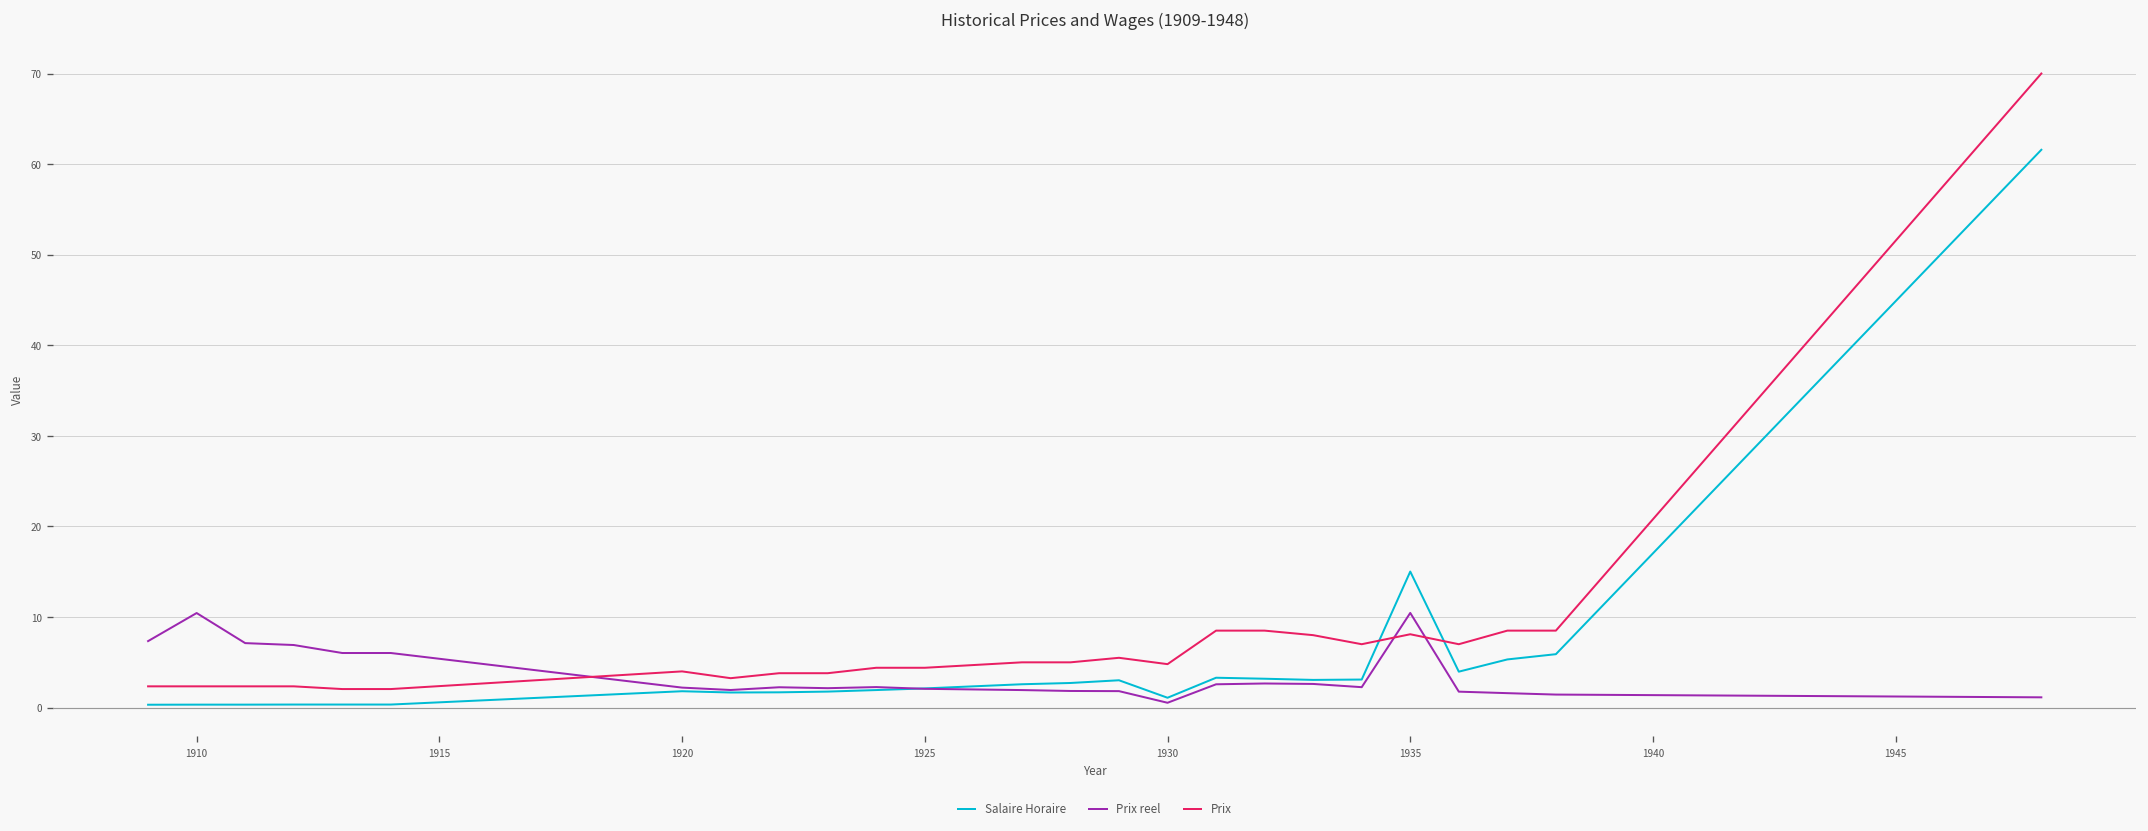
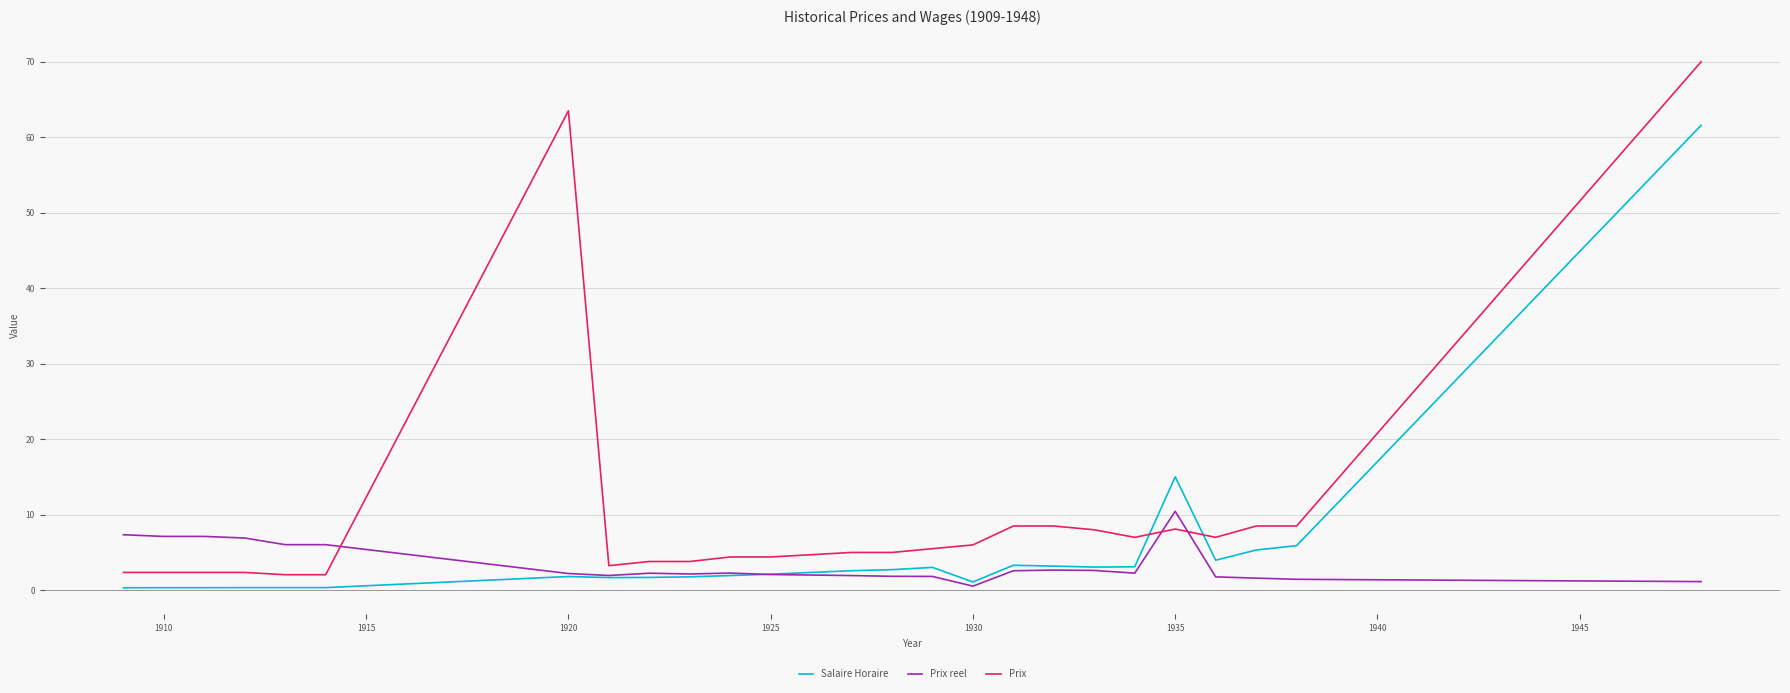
  {
    "Salaire Horaire": {
      "1910": 0,
      "1920": 2,
      "1930": 1,
      "1935": 15
    },
    "Prix reel": {
-     "1910": 10,
+     "1910": 7,
      "1920": 2,
      "1930": 1,
      "1935": 10
    },
    "Prix": {
      "1910": 2,
-     "1920": 4,
+     "1920": 64,
      "1925": 4,
-     "1930": 5,
+     "1930": 6,
      "1935": 8
    }
  }
